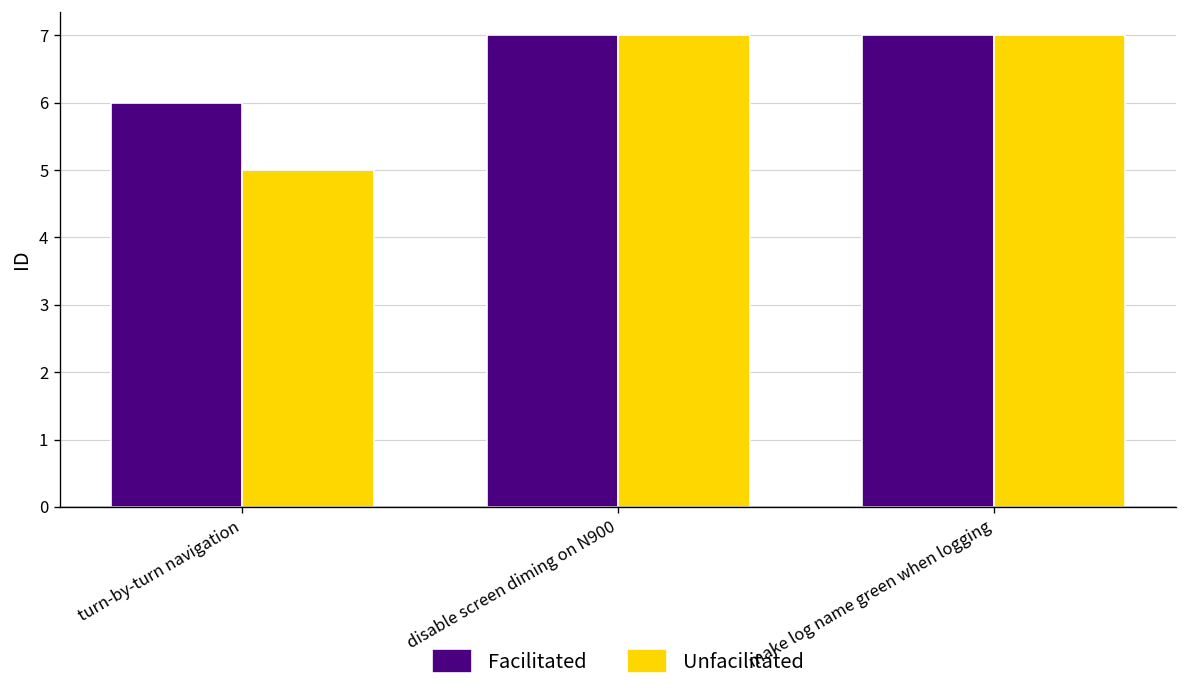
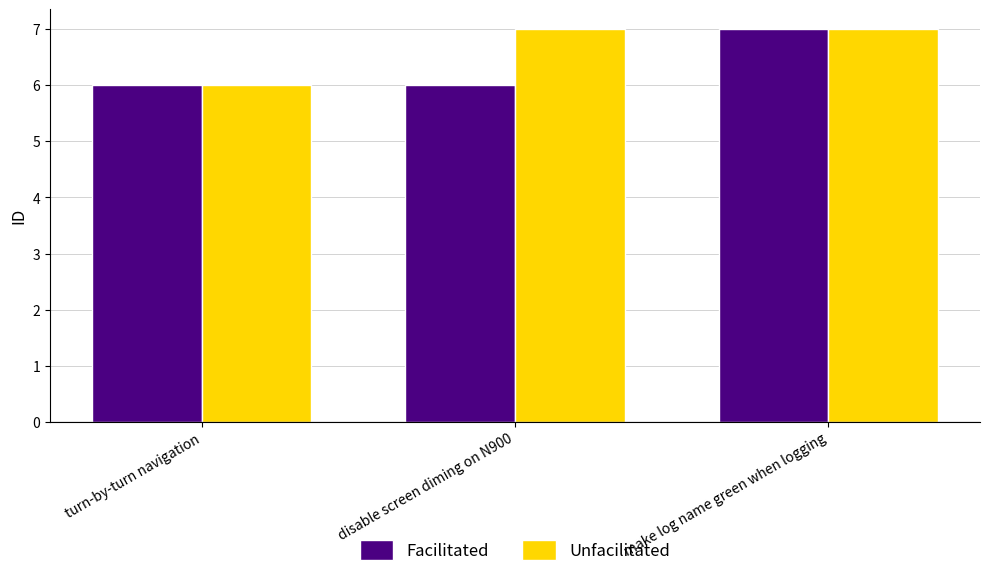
  {
    "Facilitated": {
      "turn-by-turn navigation": 6,
-     "disable screen diming on N900": 7,
+     "disable screen diming on N900": 6,
      "make log name green when logging": 7
    },
    "Unfacilitated": {
-     "turn-by-turn navigation": 5,
+     "turn-by-turn navigation": 6,
      "disable screen diming on N900": 7,
      "make log name green when logging": 7
    }
  }
